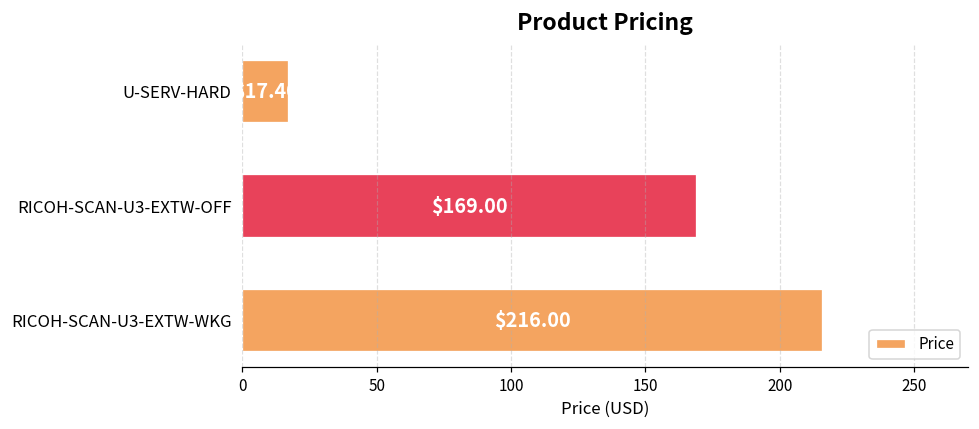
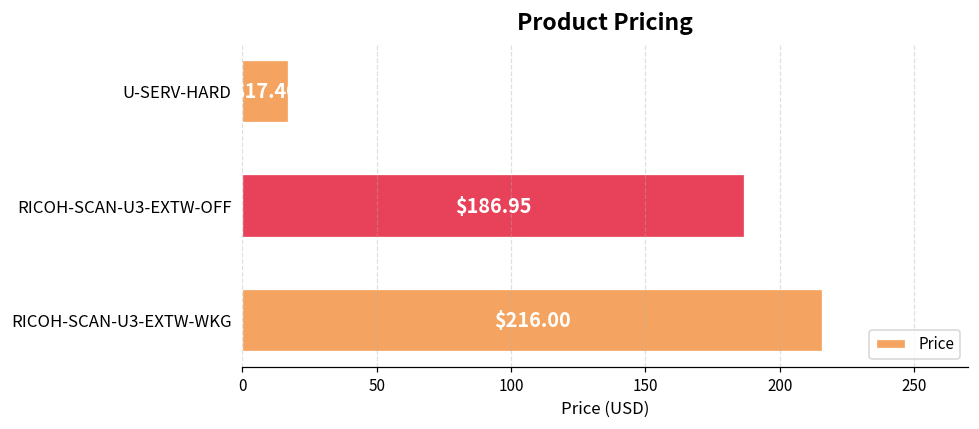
  {
    "U-SERV-HARD": "$17.40",
-   "RICOH-SCAN-U3-EXTW-OFF": "$169.00",
+   "RICOH-SCAN-U3-EXTW-OFF": "$186.95",
    "RICOH-SCAN-U3-EXTW-WKG": "$216.00"
  }
